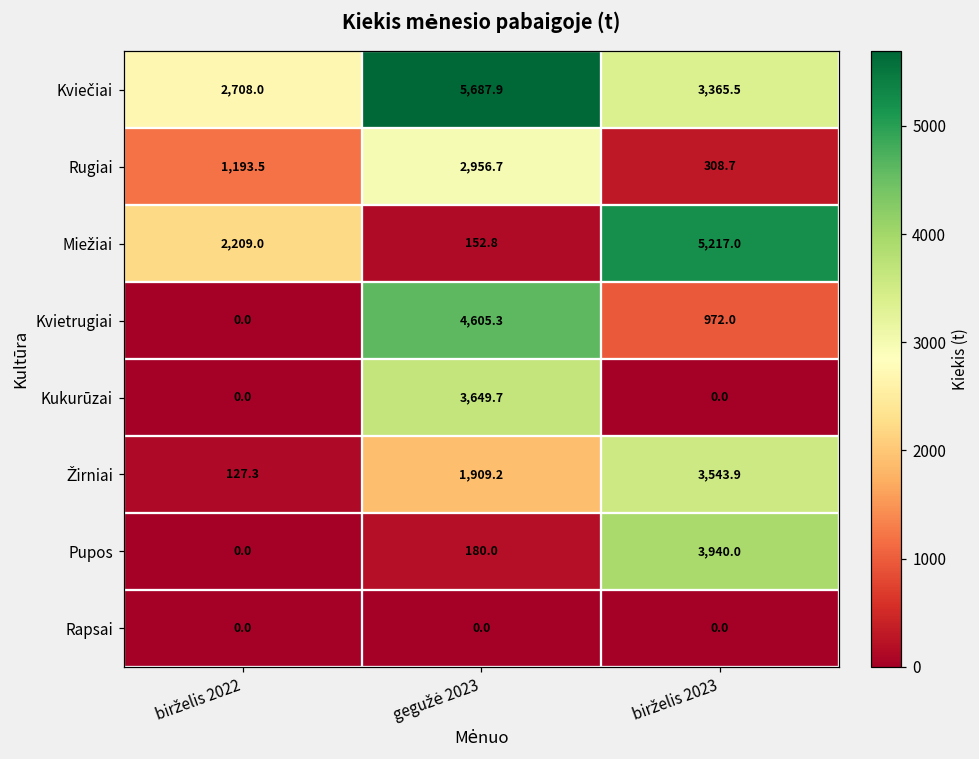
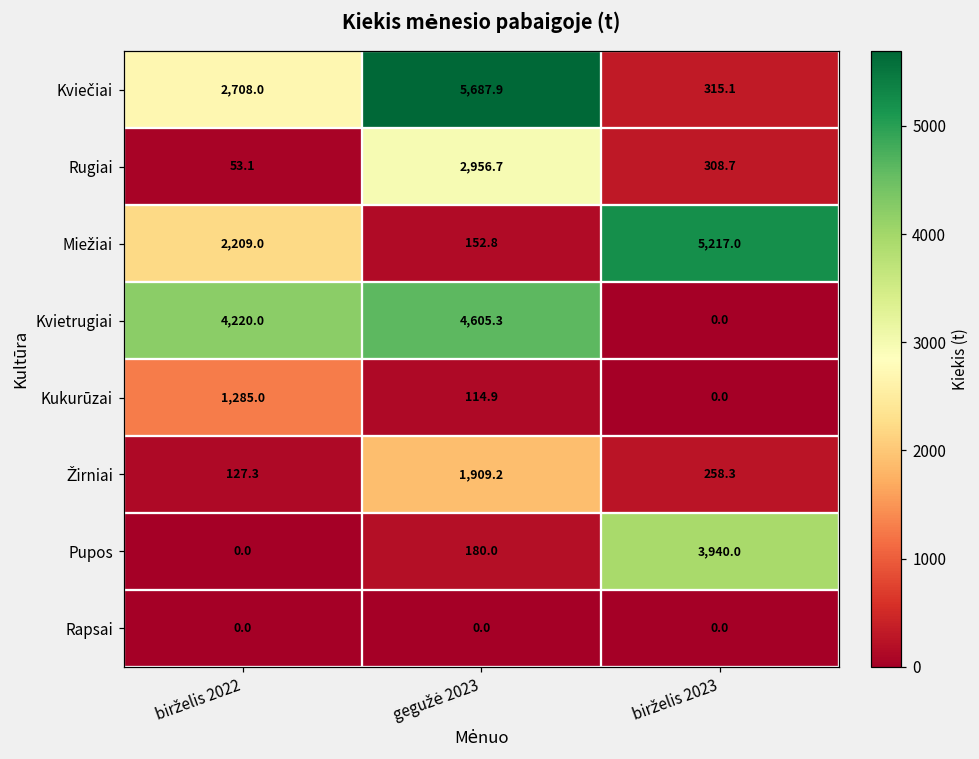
  {
    "Kviečiai": {
      "birželis 2022": "2,708.0",
      "gegužė 2023": "5,687.9",
-     "birželis 2023": "3,365.5"
+     "birželis 2023": "315.1"
    },
    "Rugiai": {
-     "birželis 2022": "1,193.5",
+     "birželis 2022": "53.1",
      "gegužė 2023": "2,956.7",
      "birželis 2023": "308.7"
    },
    "Miežiai": {
      "birželis 2022": "2,209.0",
      "gegužė 2023": "152.8",
      "birželis 2023": "5,217.0"
    },
    "Kvietrugiai": {
-     "birželis 2022": "0.0",
+     "birželis 2022": "4,220.0",
      "gegužė 2023": "4,605.3",
-     "birželis 2023": "972.0"
+     "birželis 2023": "0.0"
    },
    "Kukurūzai": {
-     "birželis 2022": "0.0",
-     "gegužė 2023": "3,649.7",
+     "birželis 2022": "1,285.0",
+     "gegužė 2023": "114.9",
      "birželis 2023": "0.0"
    },
    "Žirniai": {
      "birželis 2022": "127.3",
      "gegužė 2023": "1,909.2",
-     "birželis 2023": "3,543.9"
+     "birželis 2023": "258.3"
    },
    "Pupos": {
      "birželis 2022": "0.0",
      "gegužė 2023": "180.0",
      "birželis 2023": "3,940.0"
    },
    "Rapsai": {
      "birželis 2022": "0.0",
      "gegužė 2023": "0.0",
      "birželis 2023": "0.0"
    }
  }
